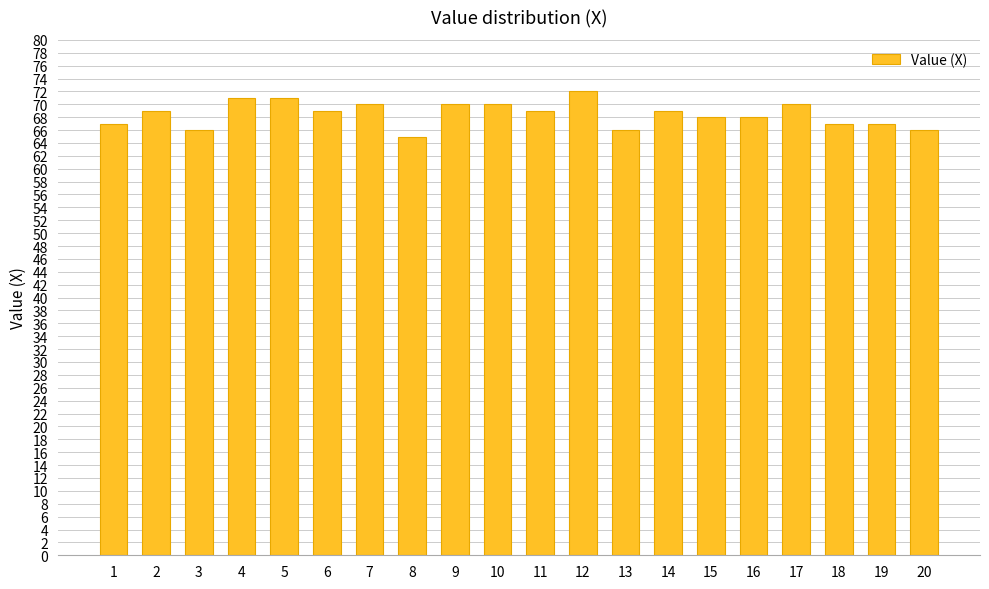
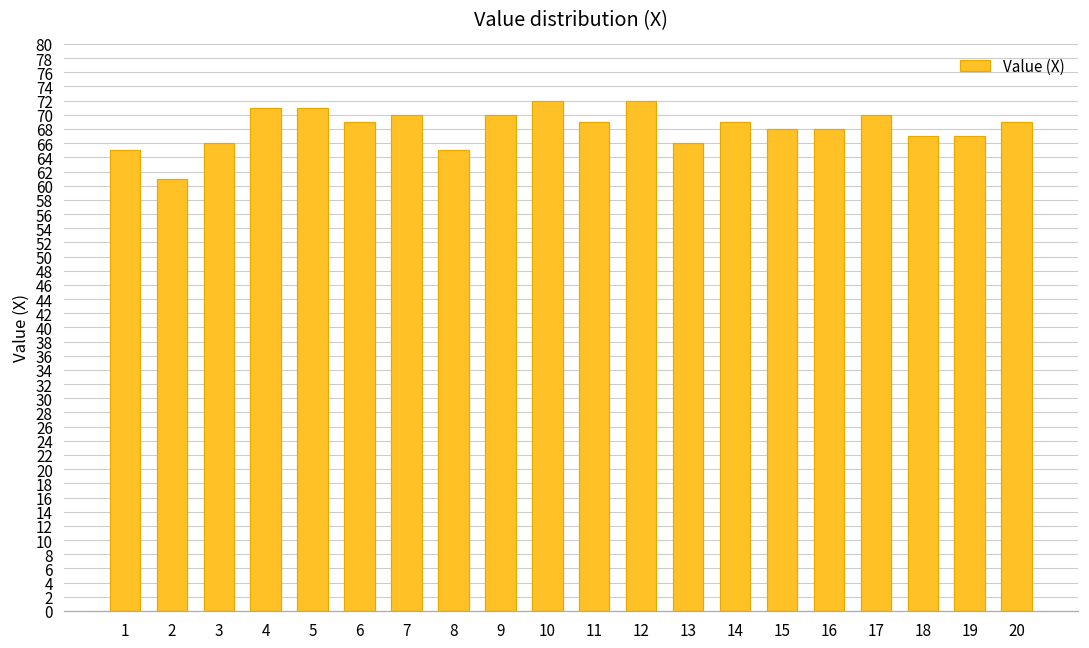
  {
-   "1": 67,
-   "2": 69,
+   "1": 65,
+   "2": 61,
    "3": 66,
    "4": 71,
    "5": 71,
    "6": 69,
    "7": 70,
    "8": 65,
    "9": 70,
-   "10": 70,
+   "10": 72,
    "11": 69,
    "12": 72,
    "13": 66,
    "14": 69,
    "15": 68,
    "16": 68,
    "17": 70,
    "18": 67,
    "19": 67,
-   "20": 66
+   "20": 69
  }
